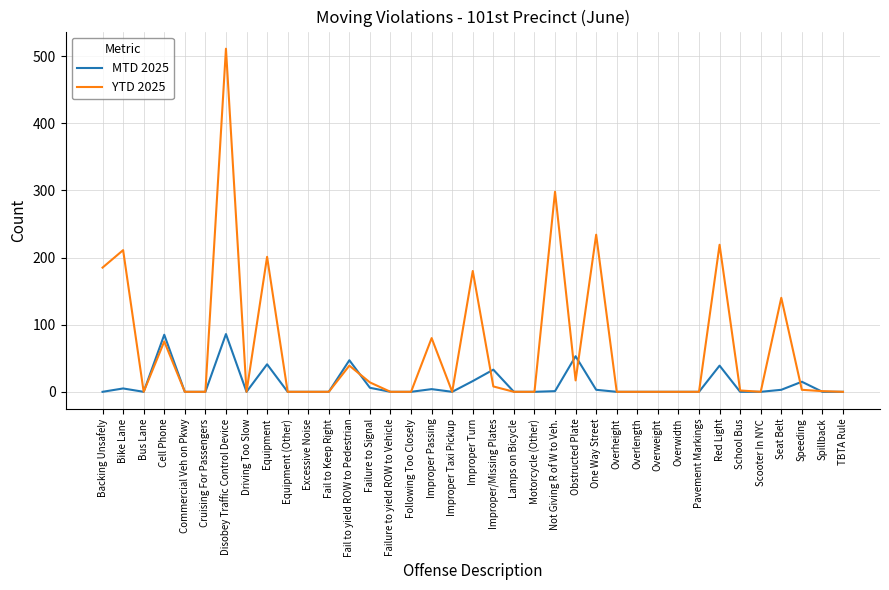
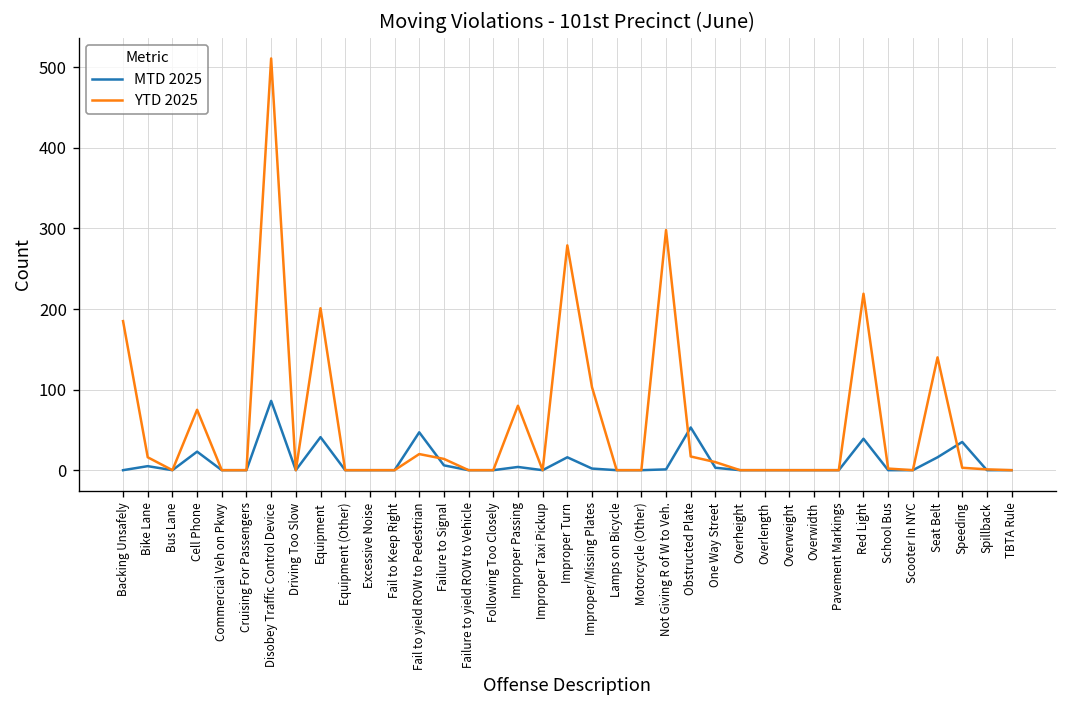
  {
    "MTD 2025": {
      "Backing Unsafely": 0,
      "Bike Lane": 10,
-     "Cell Phone": 90,
+     "Cell Phone": 20,
      "Disobey Traffic Control Device": 90,
      "Equipment": 40,
      "Fail to yield ROW to Pedestrian": 50,
      "Failure to Signal": 10,
      "Improper Passing": 0,
      "Improper Turn": 20,
-     "Improper/Missing Plates": 30,
+     "Improper/Missing Plates": 0,
      "Not Giving R of W to Veh.": 0,
      "Obstructed Plate": 50,
      "One Way Street": 0,
      "Red Light": 40,
-     "Seat Belt": 0,
-     "Speeding": 20
+     "Seat Belt": 20,
+     "Speeding": 40
    },
    "YTD 2025": {
      "Backing Unsafely": 190,
-     "Bike Lane": 210,
+     "Bike Lane": 20,
      "Cell Phone": 80,
      "Disobey Traffic Control Device": 510,
      "Equipment": 200,
-     "Fail to yield ROW to Pedestrian": 40,
+     "Fail to yield ROW to Pedestrian": 20,
      "Failure to Signal": 10,
      "Improper Passing": 80,
-     "Improper Turn": 180,
-     "Improper/Missing Plates": 10,
+     "Improper Turn": 280,
+     "Improper/Missing Plates": 100,
      "Not Giving R of W to Veh.": 300,
      "Obstructed Plate": 20,
-     "One Way Street": 230,
+     "One Way Street": 10,
      "Red Light": 220,
      "Seat Belt": 140,
      "Speeding": 0
    }
  }
